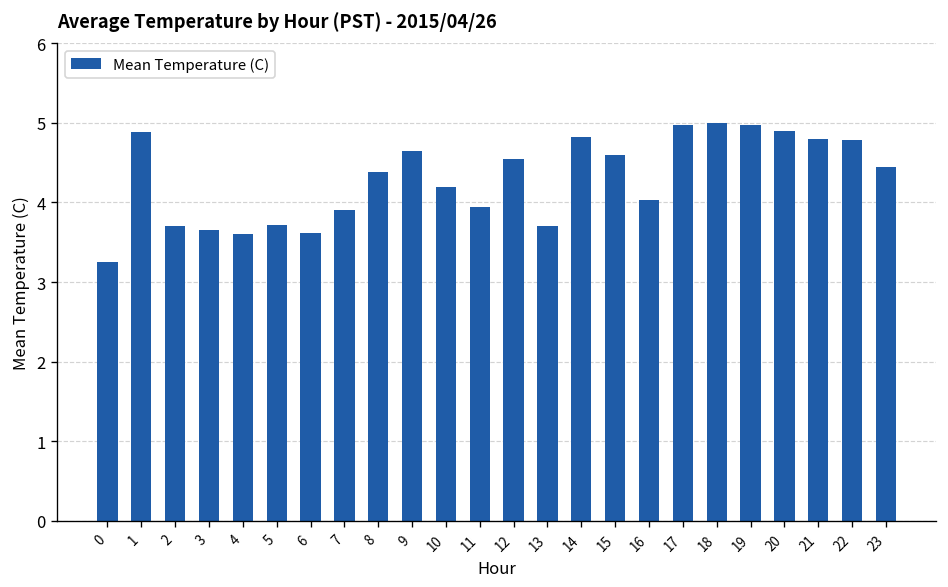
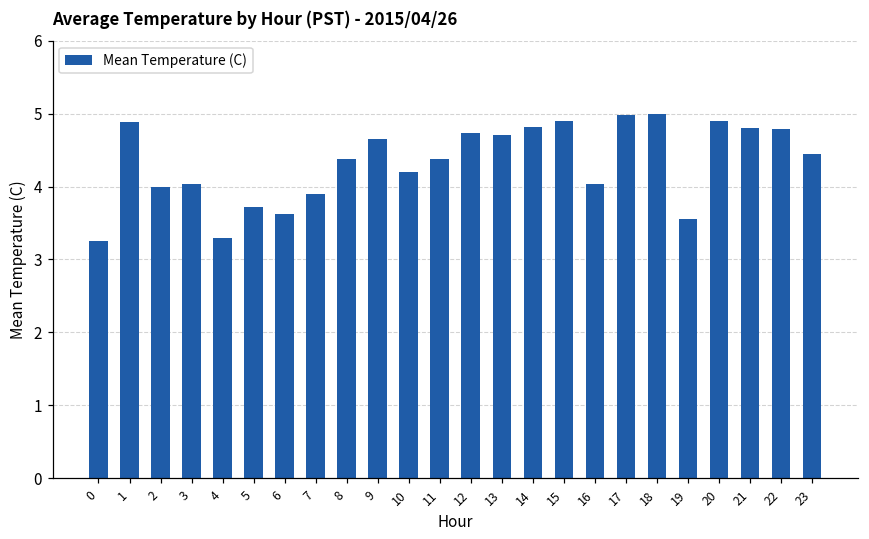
  {
    "0": 3.3,
    "1": 4.9,
-   "2": 3.7,
-   "3": 3.7,
-   "4": 3.6,
+   "2": 4.0,
+   "3": 4.0,
+   "4": 3.3,
    "5": 3.7,
    "6": 3.6,
    "7": 3.9,
    "8": 4.4,
    "9": 4.7,
    "10": 4.2,
-   "11": 3.9,
-   "12": 4.6,
-   "13": 3.7,
+   "11": 4.4,
+   "12": 4.7,
+   "13": 4.7,
    "14": 4.8,
-   "15": 4.6,
+   "15": 4.9,
    "16": 4.0,
    "17": 5.0,
    "18": 5.0,
-   "19": 5.0,
+   "19": 3.6,
    "20": 4.9,
    "21": 4.8,
    "22": 4.8,
    "23": 4.5
  }
